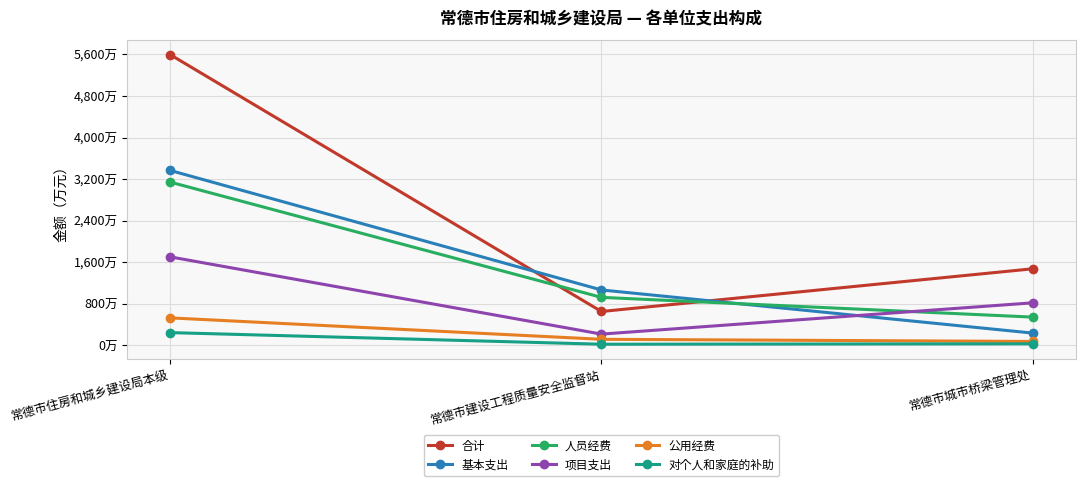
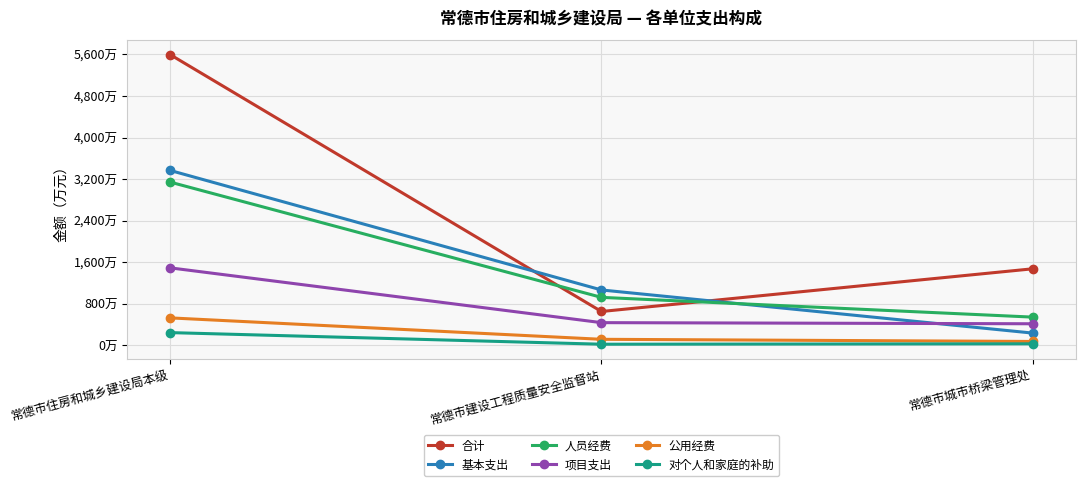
  {
    "合计": {
      "常德市住房和城乡建设局本级": "5,600万",
      "常德市建设工程质量安全监督站": "700万",
      "常德市城市桥梁管理处": "1,500万"
    },
    "基本支出": {
      "常德市住房和城乡建设局本级": "3,400万",
      "常德市建设工程质量安全监督站": "1,100万",
      "常德市城市桥梁管理处": "200万"
    },
    "项目支出": {
-     "常德市住房和城乡建设局本级": "1,700万",
-     "常德市建设工程质量安全监督站": "200万",
-     "常德市城市桥梁管理处": "800万"
+     "常德市住房和城乡建设局本级": "1,500万",
+     "常德市建设工程质量安全监督站": "400万",
+     "常德市城市桥梁管理处": "400万"
    },
    "公用经费": {
      "常德市住房和城乡建设局本级": "500万",
      "常德市建设工程质量安全监督站": "100万"
    }
  }
